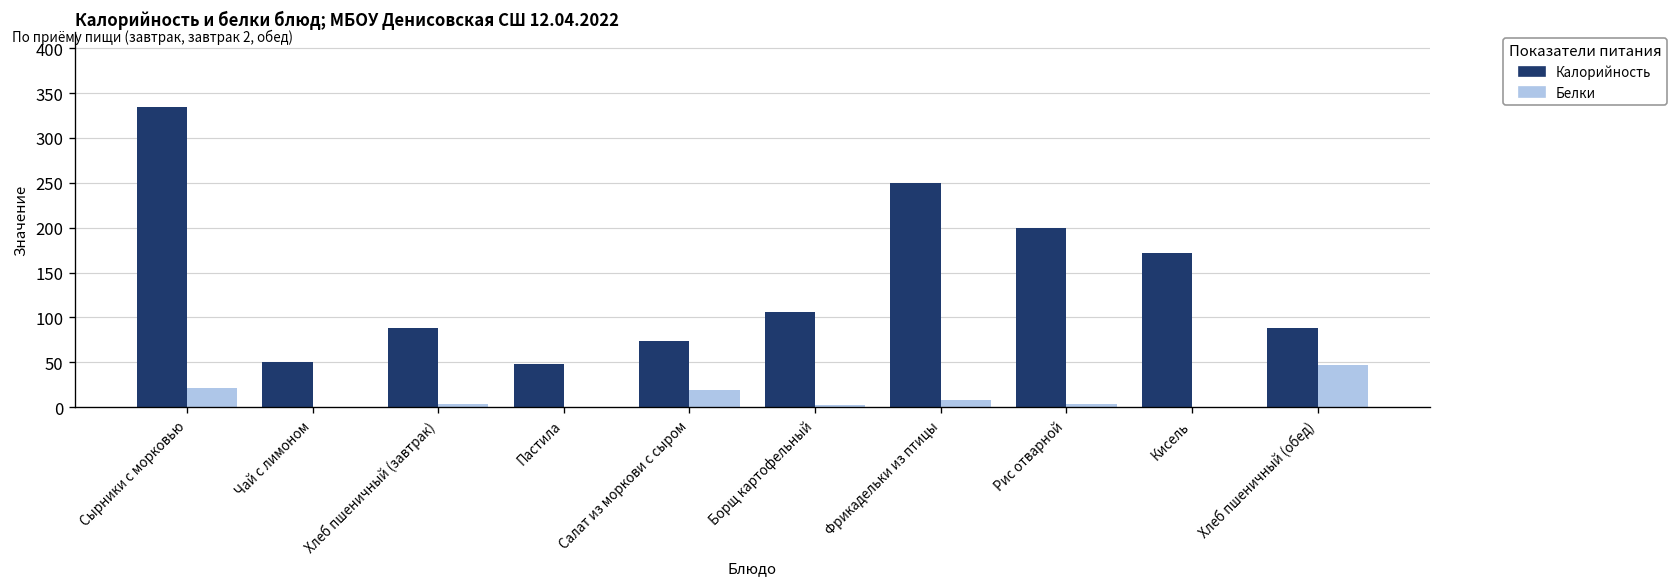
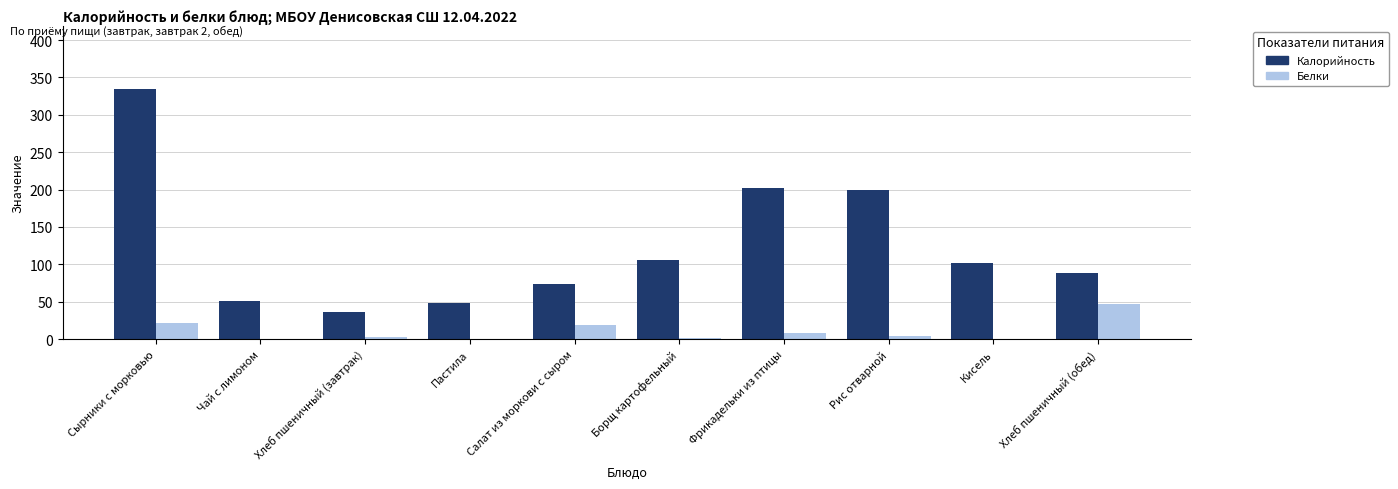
  {
    "Калорийность": {
      "Сырники с морковью": 330,
      "Чай с лимоном": 50,
-     "Хлеб пшеничный (завтрак)": 90,
+     "Хлеб пшеничный (завтрак)": 40,
      "Пастила": 50,
      "Салат из моркови с сыром": 70,
      "Борщ картофельный": 110,
-     "Фрикадельки из птицы": 250,
+     "Фрикадельки из птицы": 200,
      "Рис отварной": 200,
-     "Кисель": 170,
+     "Кисель": 100,
      "Хлеб пшеничный (обед)": 90
    },
    "Белки": {
      "Сырники с морковью": 20,
      "Салат из моркови с сыром": 20,
      "Фрикадельки из птицы": 10,
      "Рис отварной": 0,
      "Хлеб пшеничный (обед)": 50
    }
  }
